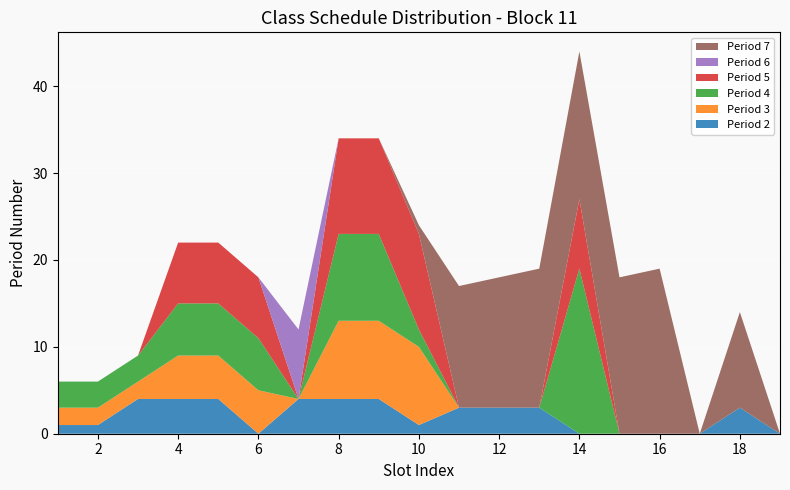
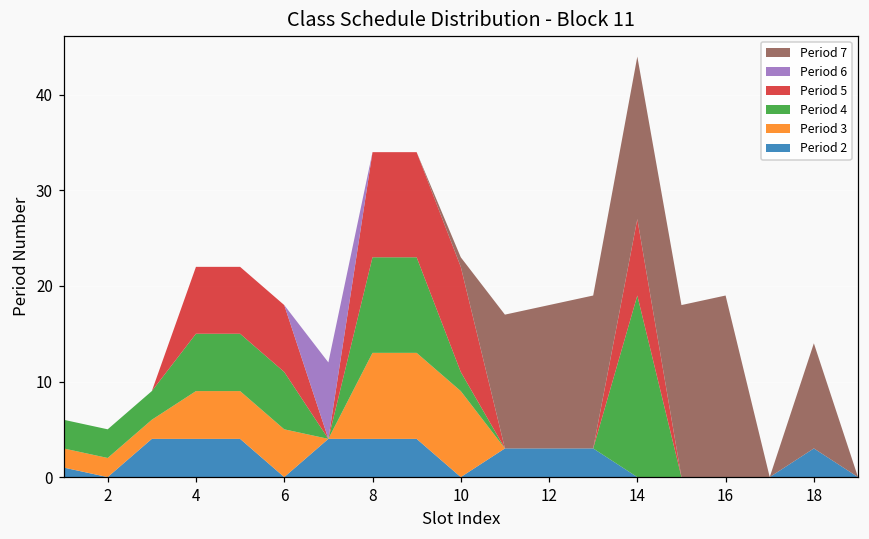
  {
    "Period 2": {
-     "2": 1,
+     "2": 0,
      "4": 4,
      "6": 0,
      "8": 4,
-     "10": 1
+     "10": 0
    },
    "Period 4": {
      "4": 6,
      "6": 6,
      "8": 10,
      "10": 2,
      "14": 19
    },
    "Period 7": {
      "10": 1,
      "12": 15,
      "14": 17,
      "16": 19,
      "18": 11
    }
  }
